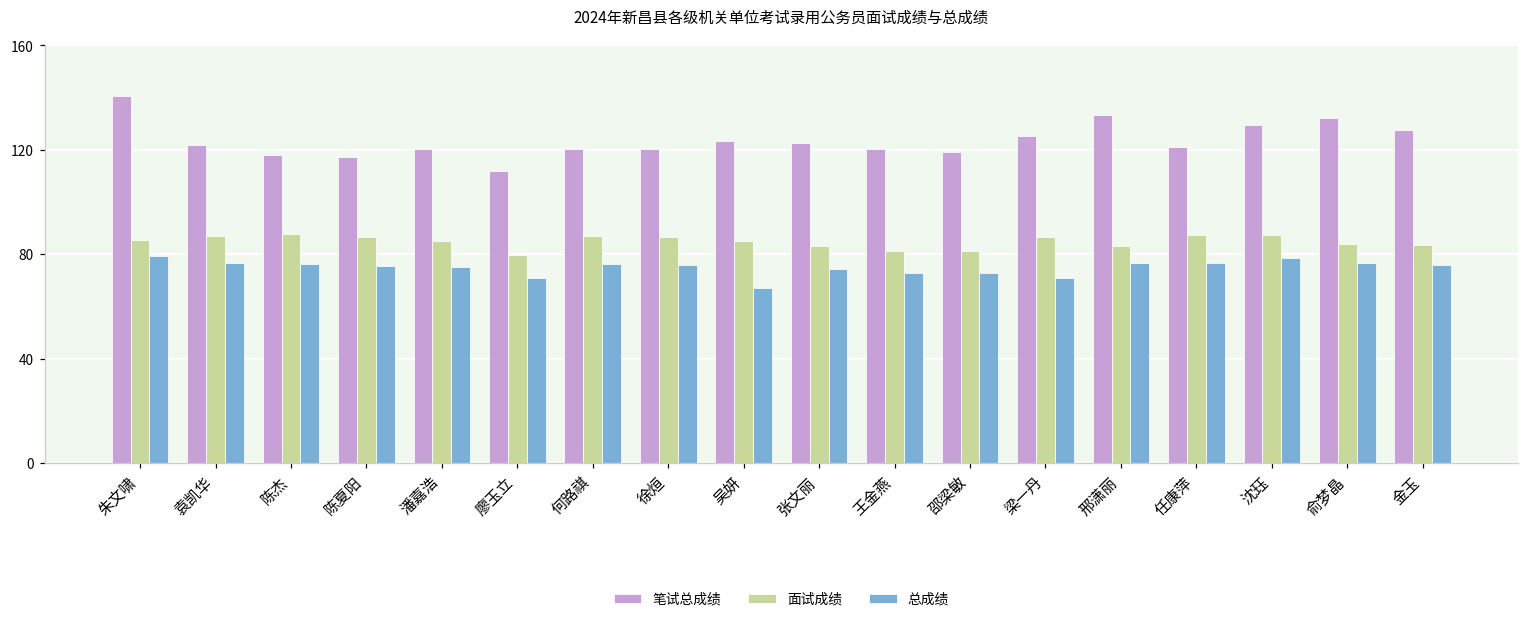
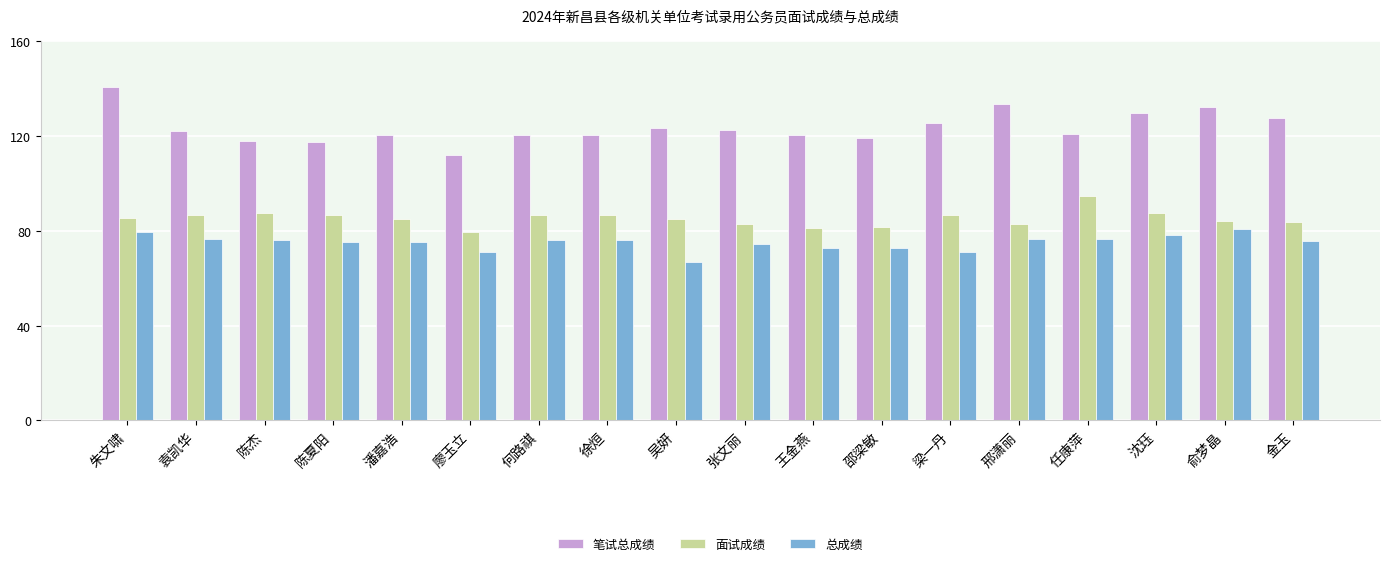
  {
    "笔试总成绩": {
      "朱文啸": 141,
      "袁凯华": 122,
      "陈杰": 118,
      "陈夏阳": 117,
      "潘嘉浩": 120,
      "廖玉立": 112,
      "何路祺": 120,
      "徐烜": 120,
      "吴妍": 123,
      "张文丽": 123,
      "王金燕": 120,
      "邵梁敏": 119,
      "梁一丹": 125,
      "邢潇丽": 134,
      "任康萍": 121,
      "沈珏": 130,
      "俞梦晶": 132,
      "金玉": 128
    },
    "面试成绩": {
      "朱文啸": 85,
      "袁凯华": 87,
      "陈杰": 88,
      "陈夏阳": 87,
      "潘嘉浩": 85,
      "廖玉立": 80,
      "何路祺": 87,
      "徐烜": 87,
      "吴妍": 85,
      "张文丽": 83,
      "王金燕": 81,
      "邵梁敏": 81,
      "梁一丹": 87,
      "邢潇丽": 83,
-     "任康萍": 87,
+     "任康萍": 95,
      "沈珏": 87,
      "俞梦晶": 84,
      "金玉": 84
    },
    "总成绩": {
      "朱文啸": 79,
      "袁凯华": 76,
      "陈杰": 76,
      "陈夏阳": 75,
      "潘嘉浩": 75,
      "廖玉立": 71,
      "何路祺": 76,
      "徐烜": 76,
      "吴妍": 67,
      "张文丽": 74,
      "王金燕": 73,
      "邵梁敏": 73,
      "梁一丹": 71,
      "邢潇丽": 77,
      "任康萍": 77,
      "沈珏": 78,
-     "俞梦晶": 77,
+     "俞梦晶": 81,
      "金玉": 76
    }
  }
